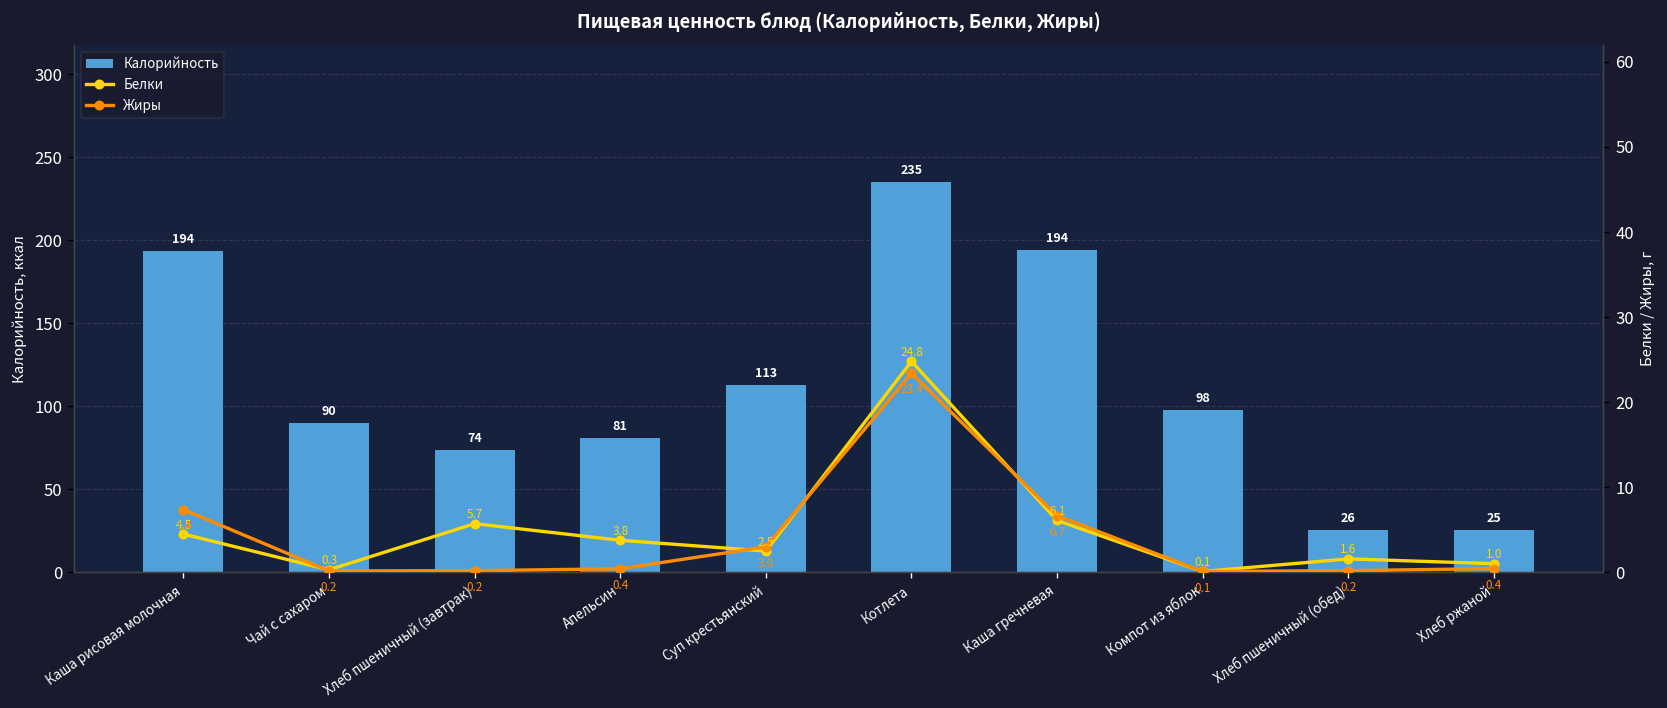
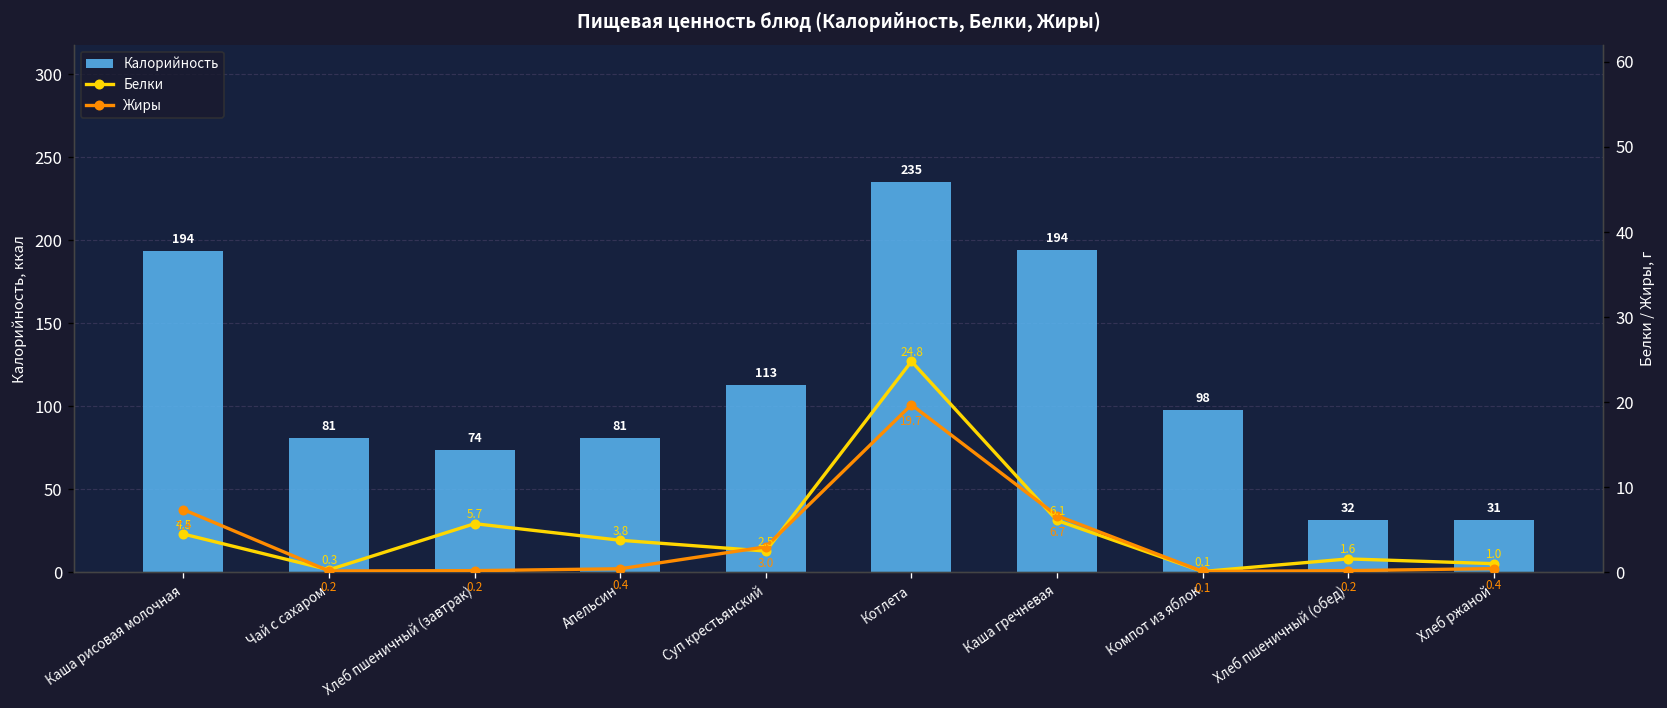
  {
    "Калорийность": {
      "Каша рисовая молочная": 194,
-     "Чай с сахаром": 90,
+     "Чай с сахаром": 81,
      "Хлеб пшеничный (завтрак)": 74,
      "Апельсин": 81,
      "Суп крестьянский": 113,
      "Котлета": 235,
      "Каша гречневая": 194,
      "Компот из яблок": 98,
-     "Хлеб пшеничный (обед)": 26,
-     "Хлеб ржаной": 25
+     "Хлеб пшеничный (обед)": 32,
+     "Хлеб ржаной": 31
    },
    "Белки": {
      "Хлеб пшеничный (завтрак)": 5.7,
      "Апельсин": 3.8,
      "Котлета": 24.8,
      "Хлеб пшеничный (обед)": 1.6,
      "Хлеб ржаной": 1.0
    },
    "Жиры": {
      "Хлеб пшеничный (завтрак)": 0.2,
      "Апельсин": 0.4,
      "Суп крестьянский": 3.0,
-     "Котлета": 23.4,
+     "Котлета": 19.7,
      "Каша гречневая": 6.7,
      "Хлеб пшеничный (обед)": 0.2,
      "Хлеб ржаной": 0.4
    }
  }
